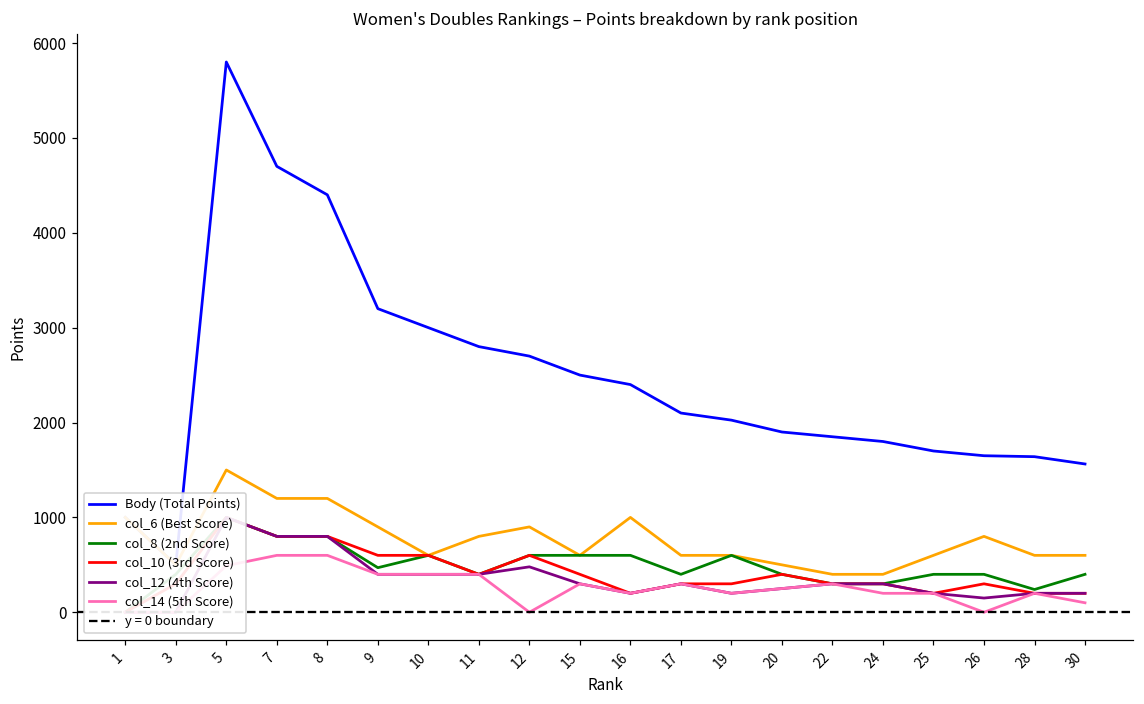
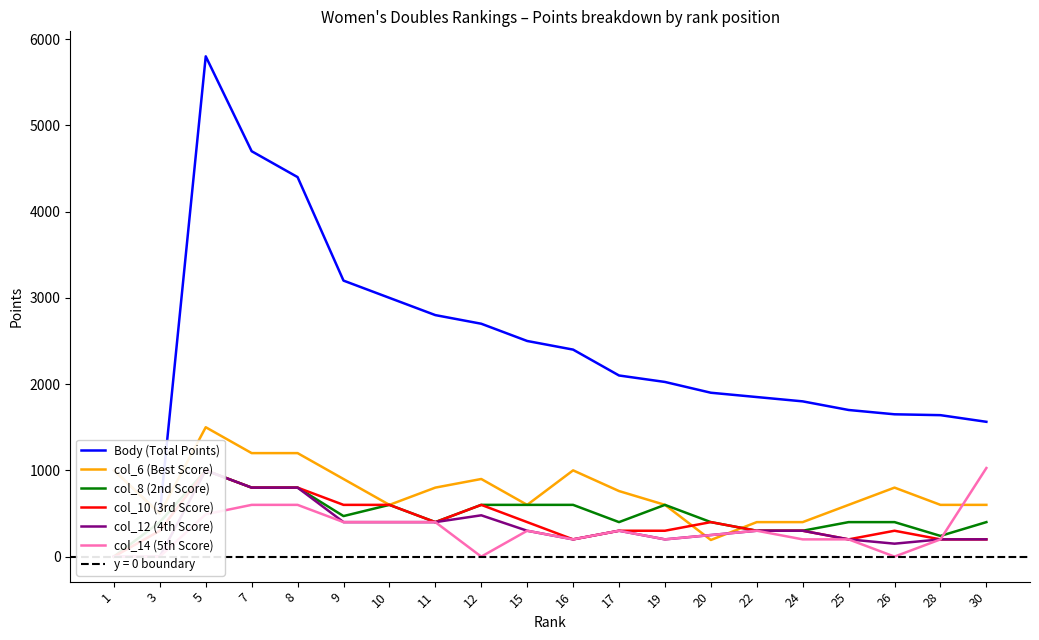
  {
    "Body (Total Points)": {
      "5": 5800,
      "7": 4700,
      "8": 4400,
      "9": 3200,
      "10": 3000,
      "11": 2800,
      "12": 2700,
      "15": 2500,
      "16": 2400,
      "17": 2100,
      "19": 2000,
      "20": 1900,
      "22": 1900,
      "24": 1800,
      "25": 1700,
      "26": 1700,
      "28": 1600,
      "30": 1600
    },
    "col_6 (Best Score)": {
      "5": 1500,
      "7": 1200,
      "8": 1200,
      "9": 900,
      "11": 800,
      "12": 900,
      "16": 1000,
-     "17": 600,
-     "20": 500,
+     "17": 800,
+     "20": 200,
      "22": 400,
      "24": 400,
      "25": 600,
      "26": 800,
      "28": 600,
      "30": 600
    },
    "col_8 (2nd Score)": {
      "9": 500,
      "16": 600,
      "17": 400,
      "25": 400,
      "26": 400,
      "28": 200,
      "30": 400
    },
    "col_10 (3rd Score)": {
      "9": 600,
      "15": 400,
      "19": 300,
      "26": 300
    },
    "col_12 (4th Score)": {
      "12": 500,
      "26": 200
    },
    "col_14 (5th Score)": {
      "7": 600,
      "8": 600,
      "12": 0,
      "24": 200,
      "26": 0,
-     "30": 100
+     "30": 1000
    }
  }
